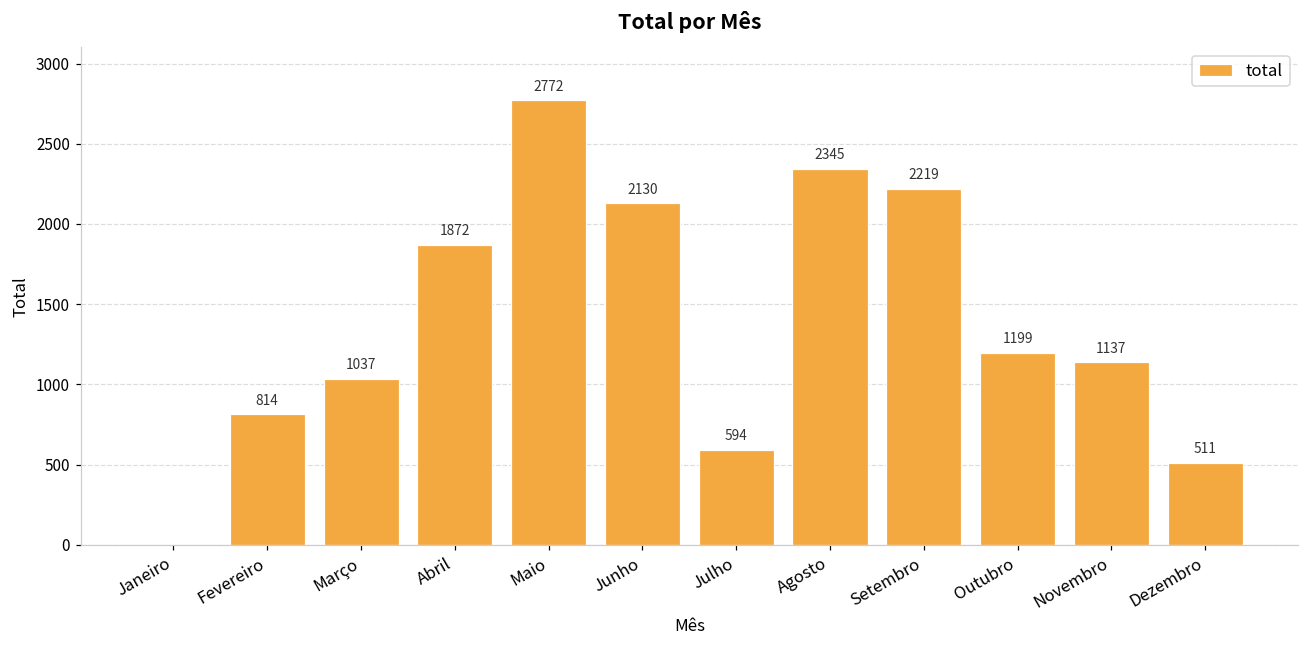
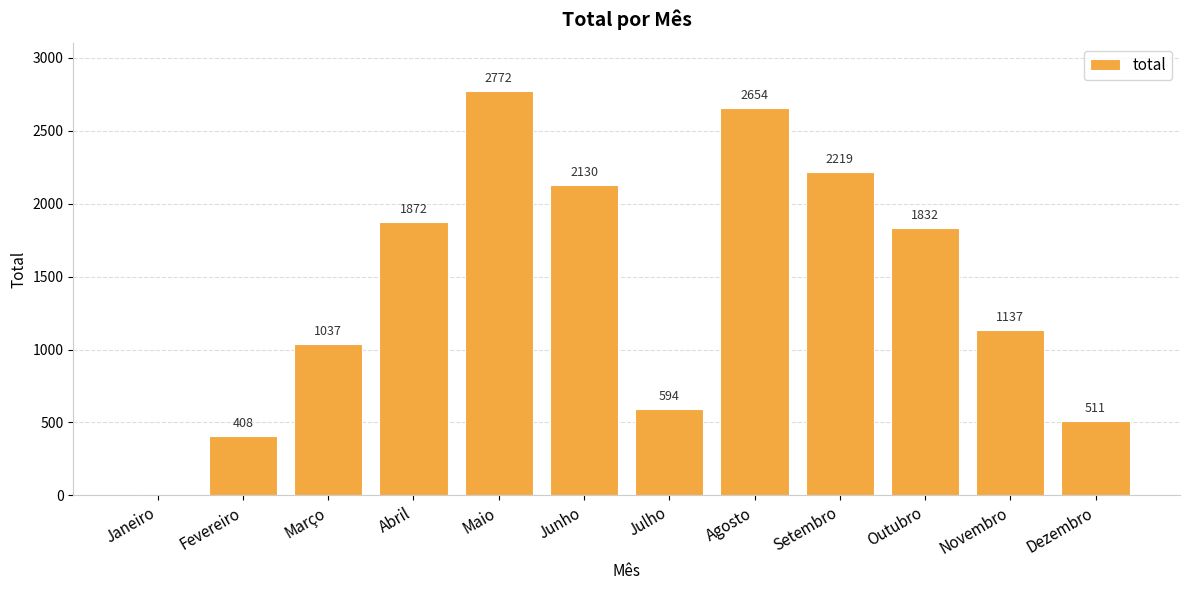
  {
-   "Fevereiro": 814,
+   "Fevereiro": 408,
    "Março": 1037,
    "Abril": 1872,
    "Maio": 2772,
    "Junho": 2130,
    "Julho": 594,
-   "Agosto": 2345,
+   "Agosto": 2654,
    "Setembro": 2219,
-   "Outubro": 1199,
+   "Outubro": 1832,
    "Novembro": 1137,
    "Dezembro": 511
  }
